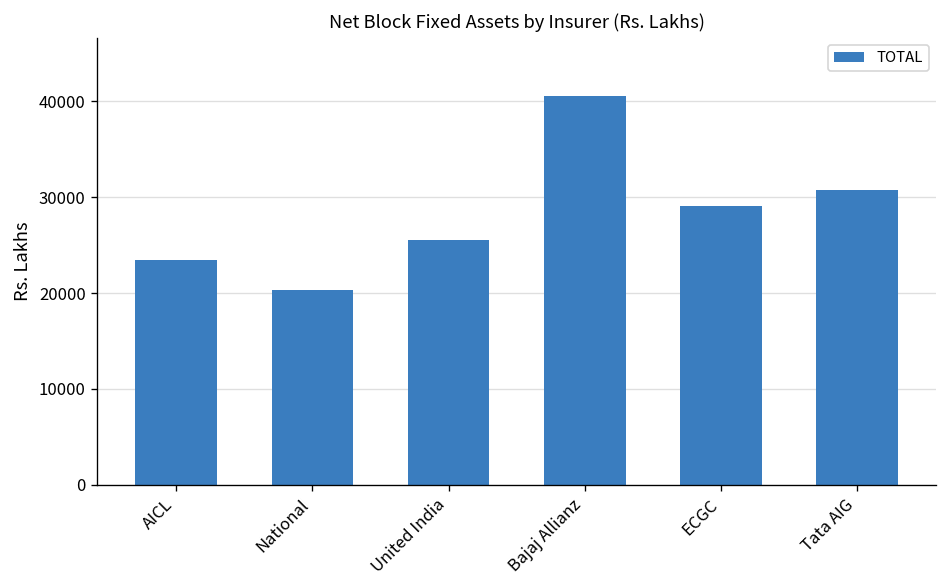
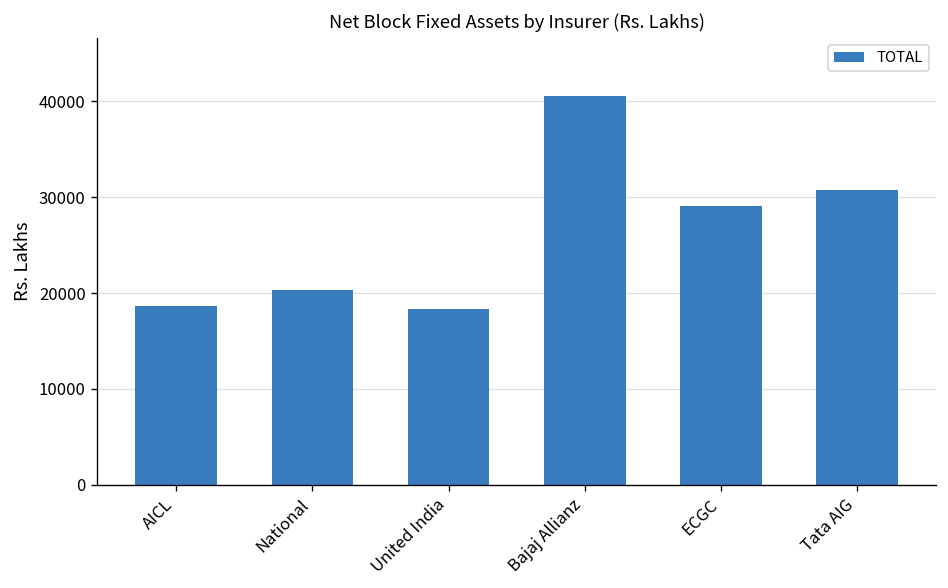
  {
-   "AICL": 23000,
+   "AICL": 19000,
    "National": 20000,
-   "United India": 25000,
+   "United India": 18000,
    "Bajaj Allianz": 41000,
    "ECGC": 29000,
    "Tata AIG": 31000
  }
